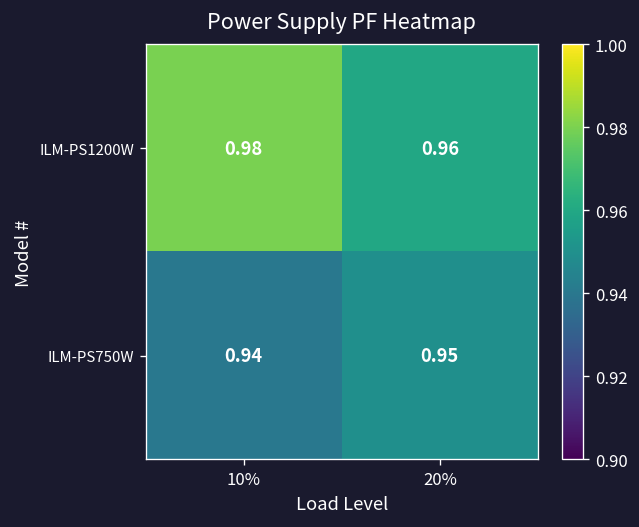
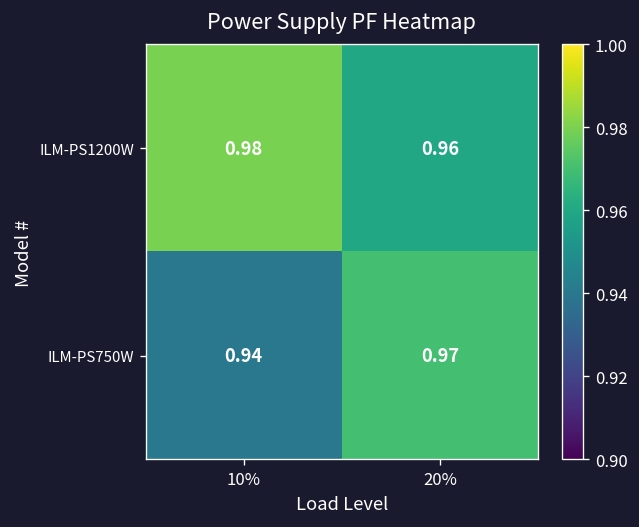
  {
    "ILM-PS1200W": {
      "10%": 0.98,
      "20%": 0.96
    },
    "ILM-PS750W": {
      "10%": 0.94,
-     "20%": 0.95
+     "20%": 0.97
    }
  }
